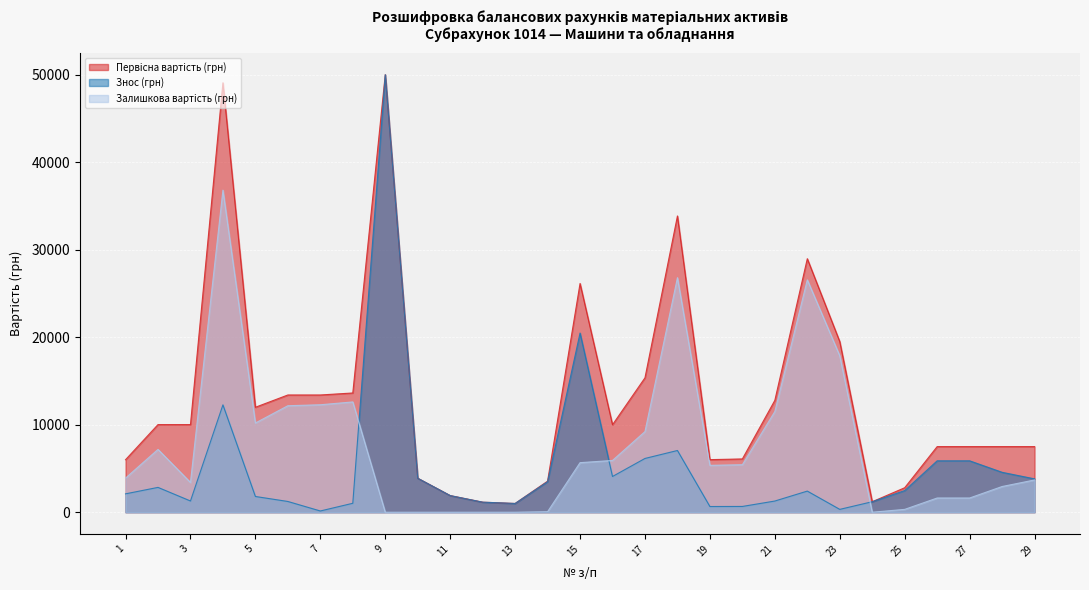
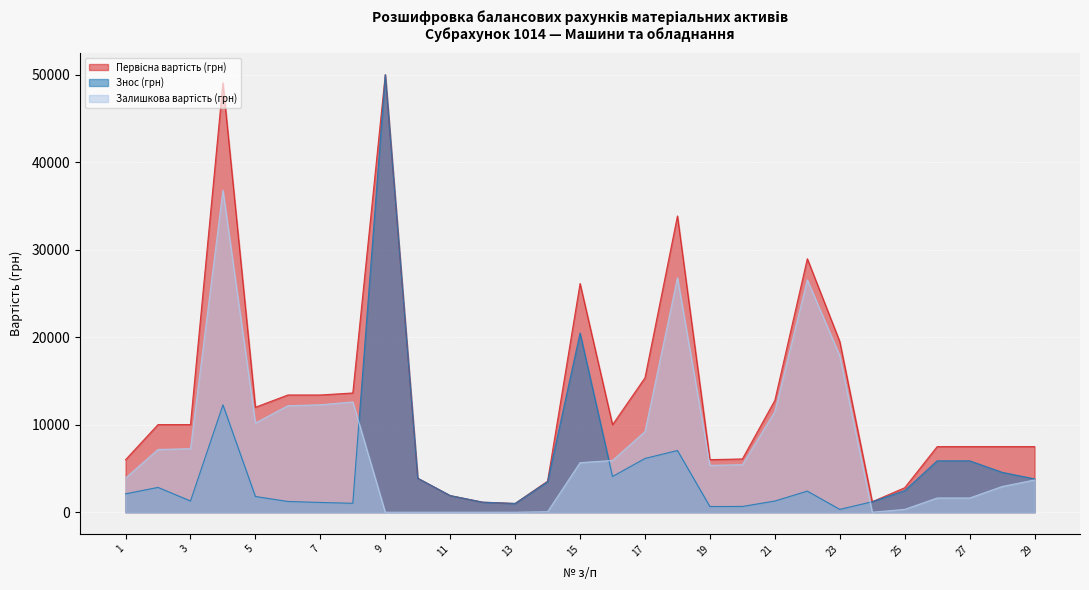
  {
    "Первісна вартість (грн)": {
      "1": 6000,
      "3": 10000,
      "5": 12000,
      "7": 13000,
      "15": 26000,
      "17": 15000,
      "19": 6000,
      "21": 13000,
      "23": 20000,
      "25": 3000,
      "27": 8000,
      "29": 8000
    },
    "Знос (грн)": {
      "1": 2000,
      "3": 1000,
      "5": 2000,
-     "7": 0,
+     "7": 1000,
      "15": 20000,
      "17": 6000,
      "19": 1000,
      "21": 1000,
      "23": 0,
      "25": 2000,
      "27": 6000
    },
    "Залишкова вартість (грн)": {
      "1": 4000,
-     "3": 3000,
+     "3": 7000,
      "5": 10000,
      "7": 12000,
      "9": 0,
      "11": 0,
      "13": 0,
      "15": 6000,
      "17": 9000,
      "19": 5000,
      "21": 12000,
      "23": 18000,
      "25": 0,
      "27": 2000
    }
  }
